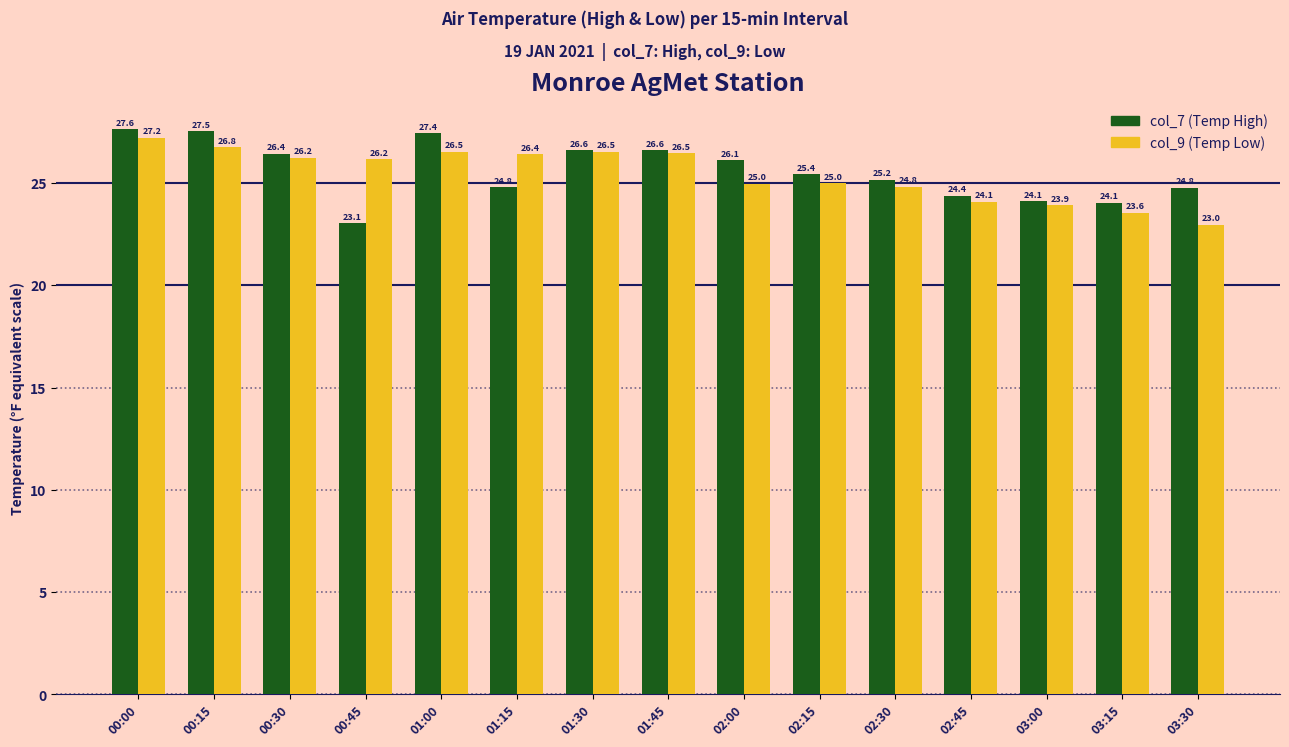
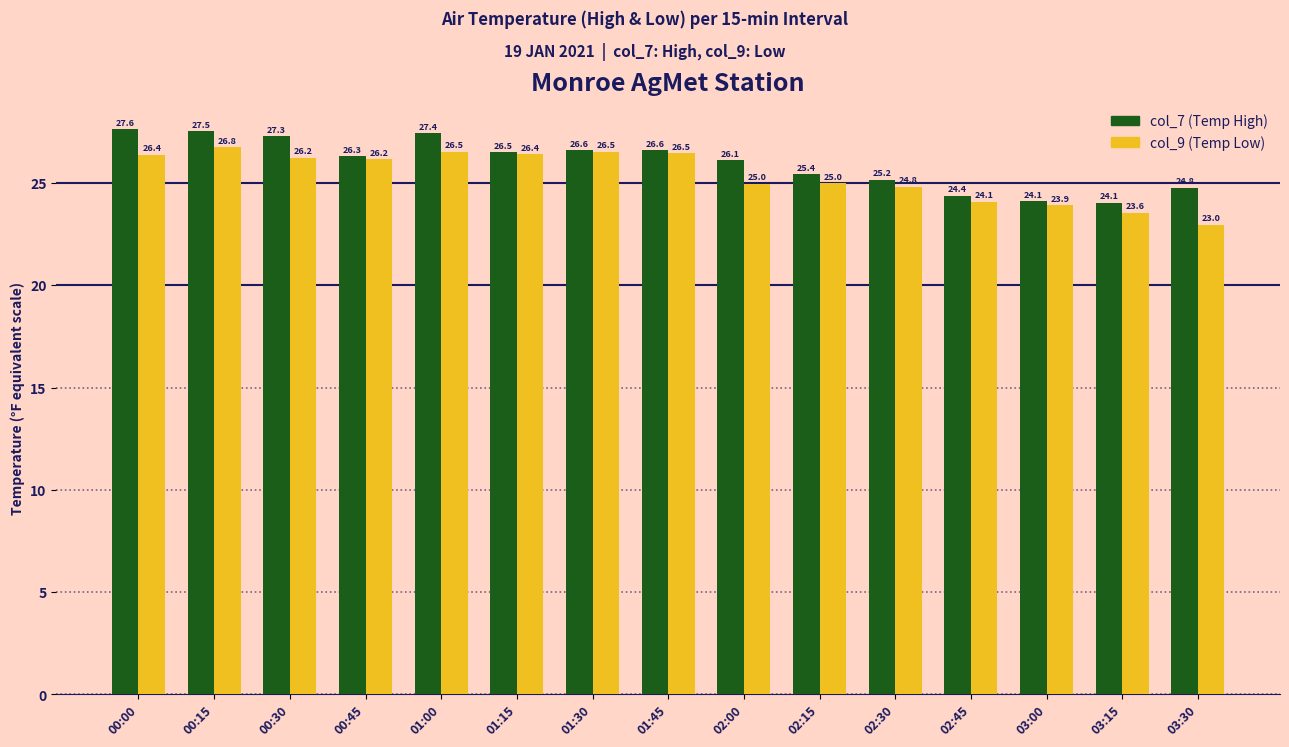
  {
    "col_7 (Temp High)": {
      "00:00": 27.6,
      "00:15": 27.5,
-     "00:30": 26.4,
-     "00:45": 23.1,
+     "00:30": 27.3,
+     "00:45": 26.3,
      "01:00": 27.4,
-     "01:15": 24.8,
+     "01:15": 26.5,
      "01:30": 26.6,
      "01:45": 26.6,
      "02:00": 26.1,
      "02:15": 25.4,
      "02:30": 25.2,
      "02:45": 24.4,
      "03:00": 24.1,
      "03:15": 24.1,
      "03:30": 24.8
    },
    "col_9 (Temp Low)": {
-     "00:00": 27.2,
+     "00:00": 26.4,
      "00:15": 26.8,
      "00:30": 26.2,
      "00:45": 26.2,
      "01:00": 26.5,
      "01:15": 26.4,
      "01:30": 26.5,
      "01:45": 26.5,
      "02:00": 25.0,
      "02:15": 25.0,
      "02:30": 24.8,
      "02:45": 24.1,
      "03:00": 23.9,
      "03:15": 23.6,
      "03:30": 23.0
    }
  }
